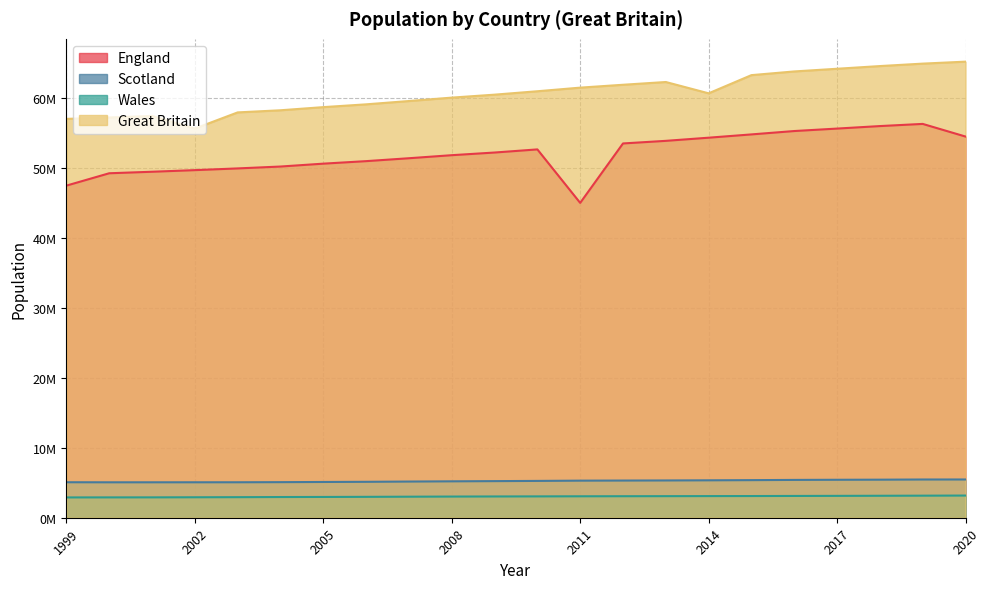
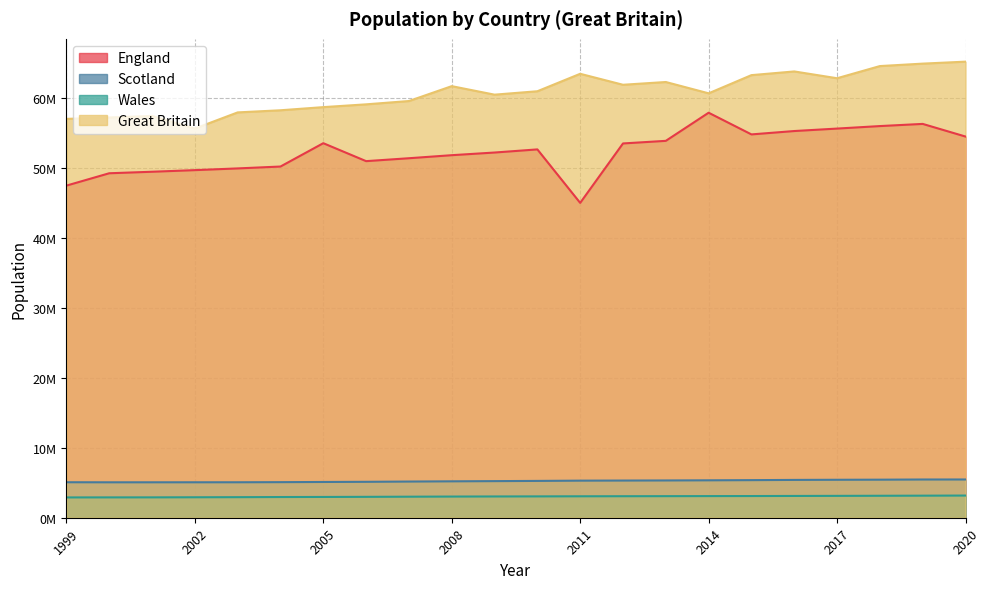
  {
    "England": {
      "1999": 47000000,
      "2002": 50000000,
-     "2005": 51000000,
+     "2005": 54000000,
      "2008": 52000000,
      "2011": 45000000,
-     "2014": 54000000,
+     "2014": 58000000,
      "2017": 56000000,
      "2020": 54000000
    },
    "Great Britain": {
      "1999": 57000000,
      "2005": 59000000,
-     "2008": 60000000,
-     "2011": 61000000,
+     "2008": 62000000,
+     "2011": 63000000,
      "2014": 61000000,
-     "2017": 64000000,
+     "2017": 63000000,
      "2020": 65000000
    }
  }
